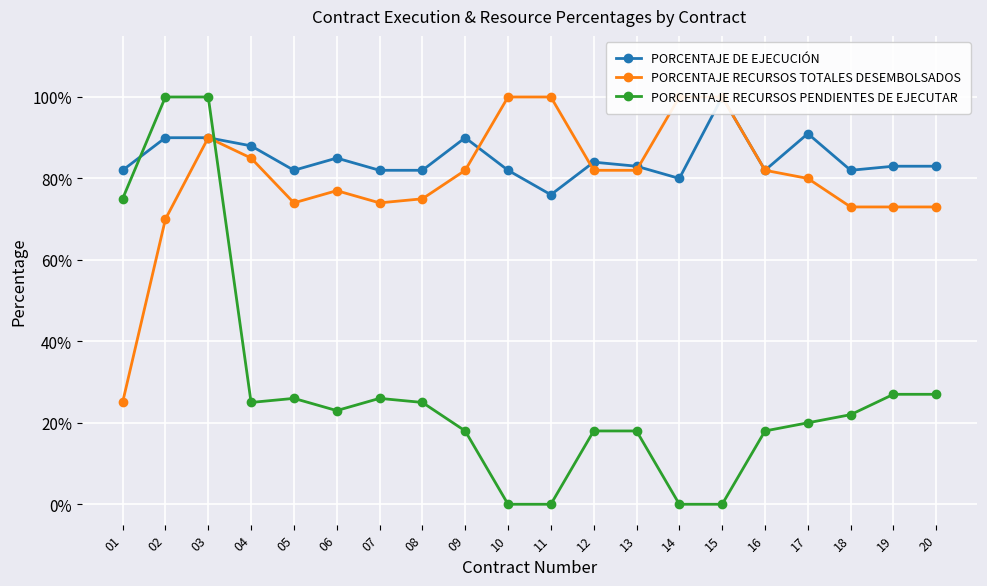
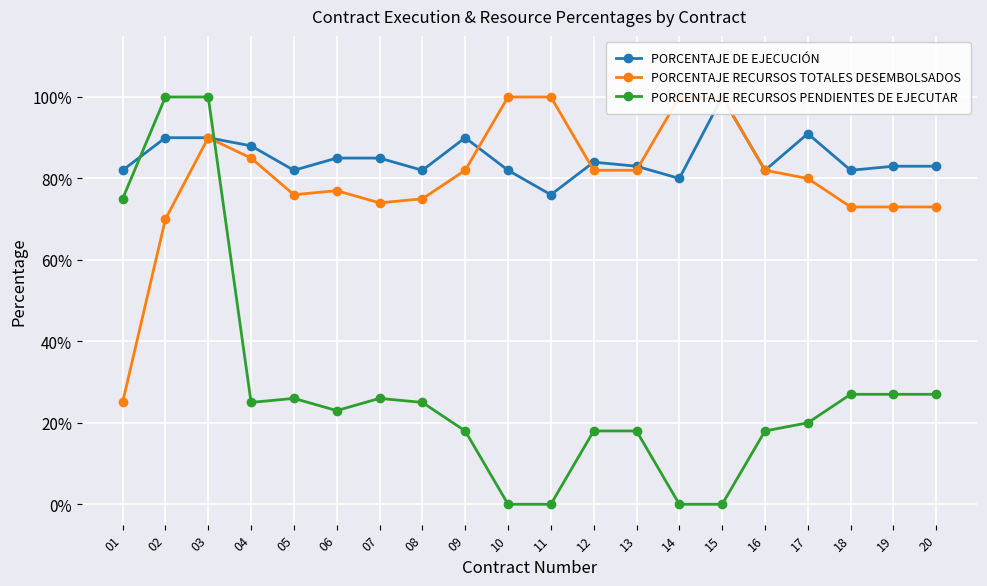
  {
    "PORCENTAJE DE EJECUCIÓN": {
      "01": "82%",
      "02": "90%",
      "04": "88%",
      "05": "82%",
      "06": "85%",
-     "07": "82%",
+     "07": "85%",
      "08": "82%",
      "09": "90%",
      "10": "82%",
      "11": "76%",
      "12": "84%",
      "13": "83%",
      "14": "80%",
      "17": "91%",
      "18": "82%",
      "19": "83%",
      "20": "83%"
    },
    "PORCENTAJE RECURSOS TOTALES DESEMBOLSADOS": {
      "01": "25%",
      "02": "70%",
      "04": "85%",
-     "05": "74%",
+     "05": "76%",
      "06": "77%",
      "07": "74%",
      "08": "75%",
      "09": "82%",
      "10": "100%",
      "11": "100%",
      "12": "82%",
      "13": "82%",
      "17": "80%",
      "18": "73%",
      "19": "73%",
      "20": "73%"
    },
    "PORCENTAJE RECURSOS PENDIENTES DE EJECUTAR": {
      "01": "75%",
      "02": "100%",
      "03": "100%",
      "04": "25%",
      "05": "26%",
      "06": "23%",
      "07": "26%",
      "08": "25%",
      "09": "18%",
      "10": "0%",
      "11": "0%",
      "12": "18%",
      "13": "18%",
      "14": "0%",
      "15": "0%",
      "16": "18%",
      "17": "20%",
-     "18": "22%",
+     "18": "27%",
      "19": "27%",
      "20": "27%"
    }
  }
